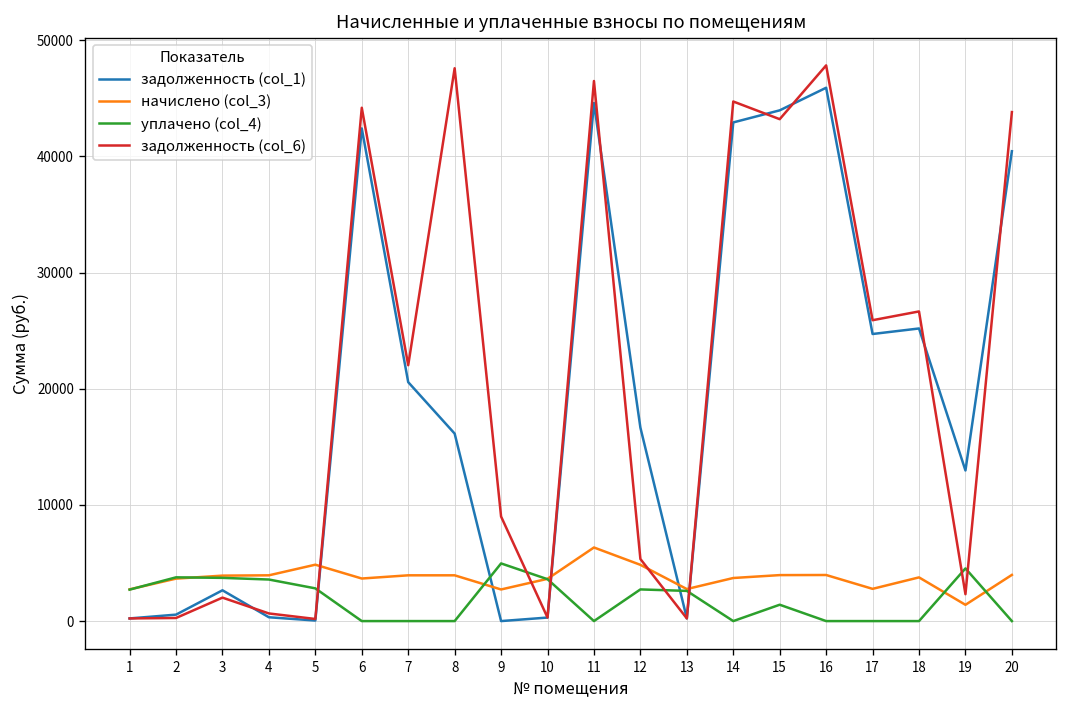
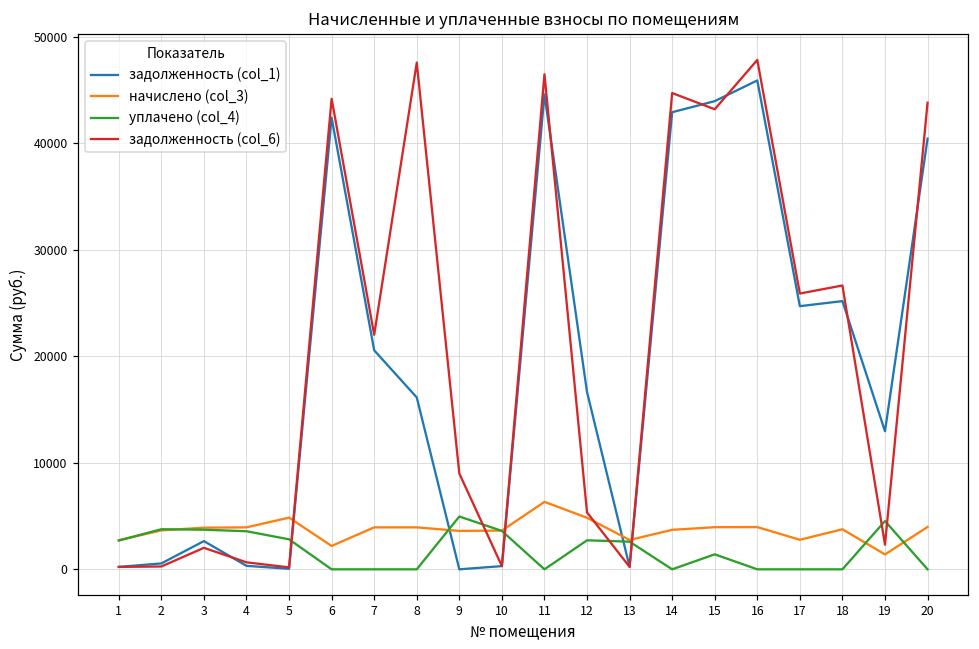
  {
    "задолженность (col_1)": {
      "2": 1000,
      "3": 3000,
      "4": 0,
      "6": 42000,
      "7": 21000,
      "8": 16000,
      "9": 0,
      "11": 45000,
      "12": 17000,
      "14": 43000,
      "15": 44000,
      "16": 46000,
      "17": 25000,
      "18": 25000,
      "19": 13000,
      "20": 40000
    },
    "начислено (col_3)": {
      "4": 4000,
      "5": 5000,
-     "6": 4000,
+     "6": 2000,
      "7": 4000,
      "8": 4000,
-     "9": 3000,
+     "9": 4000,
      "11": 6000,
      "12": 5000,
      "14": 4000,
      "15": 4000,
      "16": 4000,
      "17": 3000,
      "18": 4000,
      "19": 1000,
      "20": 4000
    },
    "уплачено (col_4)": {
      "4": 4000,
      "5": 3000,
      "6": 0,
      "7": 0,
      "8": 0,
      "9": 5000,
      "11": 0,
      "12": 3000,
      "14": 0,
      "15": 1000,
      "16": 0,
      "17": 0,
      "18": 0,
      "19": 5000,
      "20": 0
    },
    "задолженность (col_6)": {
      "2": 0,
      "3": 2000,
      "4": 1000,
      "6": 44000,
      "7": 22000,
      "8": 48000,
      "9": 9000,
      "11": 46000,
      "12": 5000,
      "14": 45000,
      "15": 43000,
      "16": 48000,
      "17": 26000,
      "18": 27000,
      "19": 2000,
      "20": 44000
    }
  }
